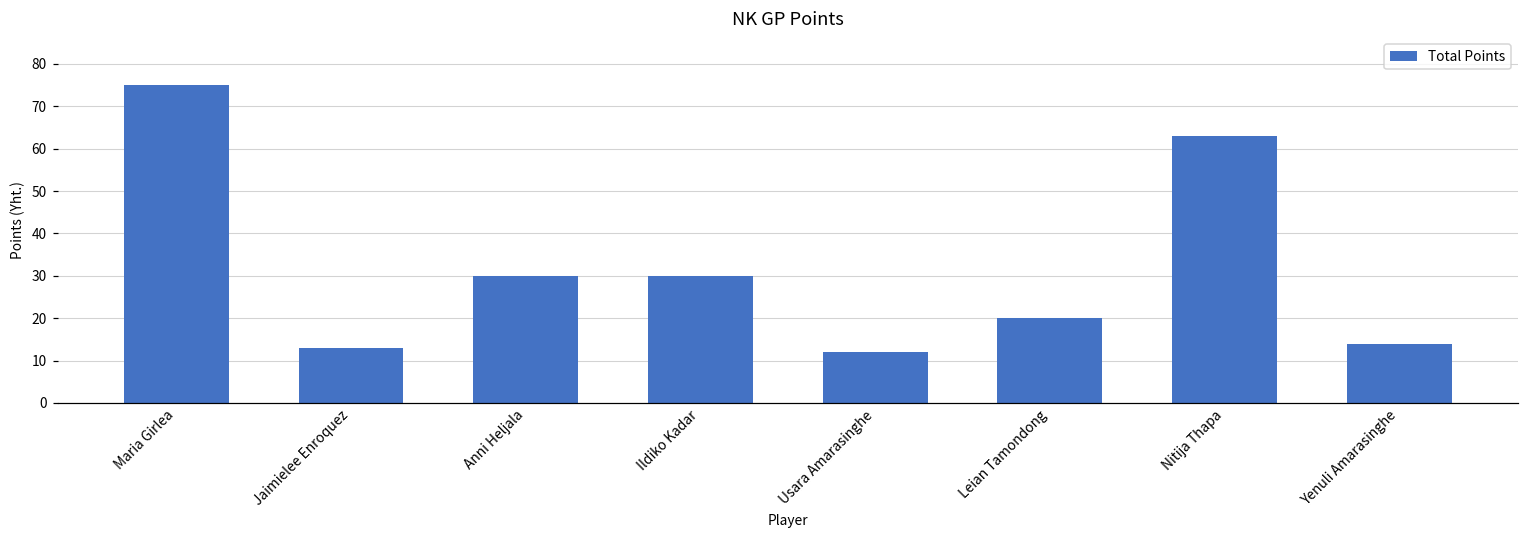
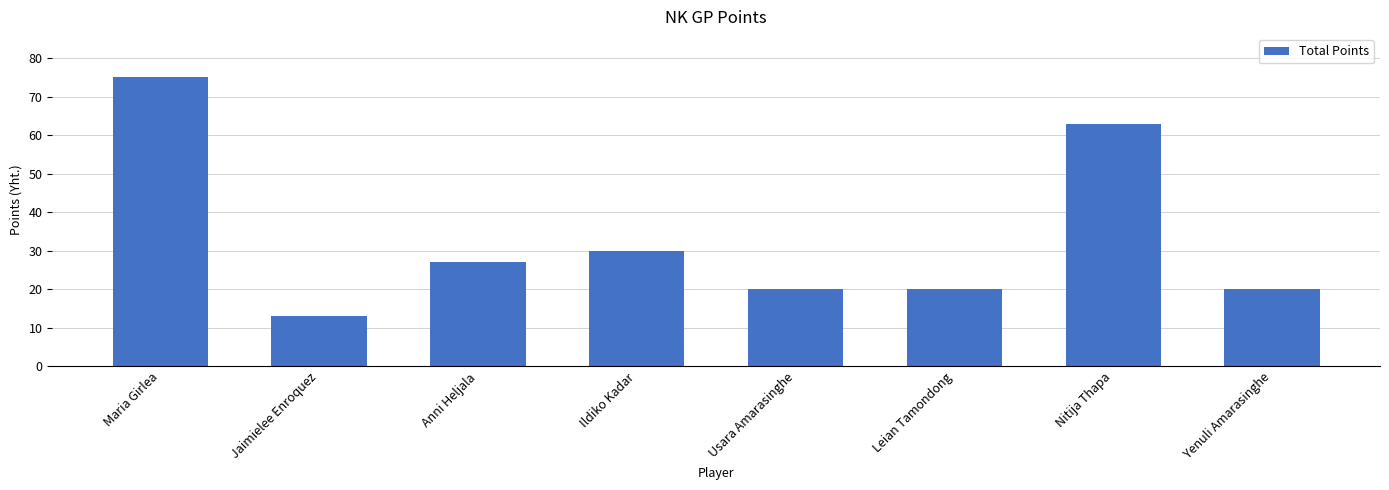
  {
    "Maria Girlea": 75,
    "Jaimielee Enroquez": 13,
-   "Anni Heljala": 30,
+   "Anni Heljala": 27,
    "Ildiko Kadar": 30,
-   "Usara Amarasinghe": 12,
+   "Usara Amarasinghe": 20,
    "Leian Tamondong": 20,
    "Nitija Thapa": 63,
-   "Yenuli Amarasinghe": 14
+   "Yenuli Amarasinghe": 20
  }
